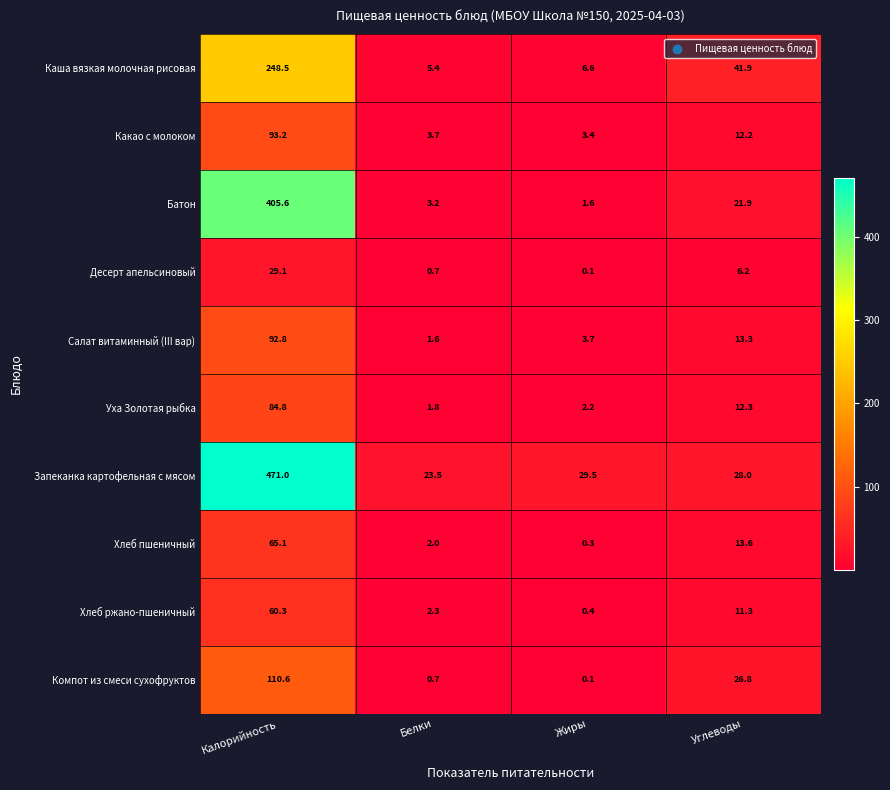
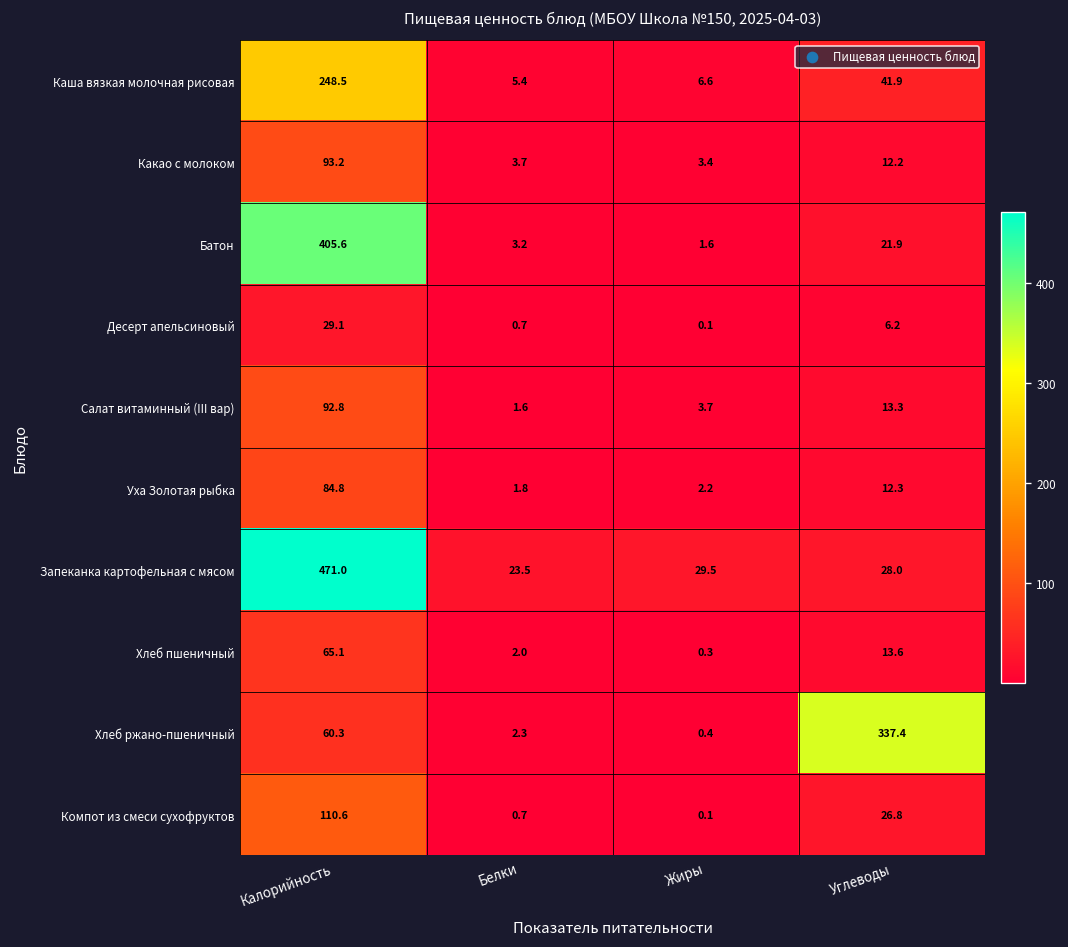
  {
    "Каша вязкая молочная рисовая": {
      "Калорийность": 248.5,
      "Белки": 5.4,
      "Жиры": 6.6,
      "Углеводы": 41.9
    },
    "Какао с молоком": {
      "Калорийность": 93.2,
      "Белки": 3.7,
      "Жиры": 3.4,
      "Углеводы": 12.2
    },
    "Батон": {
      "Калорийность": 405.6,
      "Белки": 3.2,
      "Жиры": 1.6,
      "Углеводы": 21.9
    },
    "Десерт апельсиновый": {
      "Калорийность": 29.1,
      "Белки": 0.7,
      "Жиры": 0.1,
      "Углеводы": 6.2
    },
    "Салат витаминный (III вар)": {
      "Калорийность": 92.8,
      "Белки": 1.6,
      "Жиры": 3.7,
      "Углеводы": 13.3
    },
    "Уха Золотая рыбка": {
      "Калорийность": 84.8,
      "Белки": 1.8,
      "Жиры": 2.2,
      "Углеводы": 12.3
    },
    "Запеканка картофельная с мясом": {
      "Калорийность": 471.0,
      "Белки": 23.5,
      "Жиры": 29.5,
      "Углеводы": 28.0
    },
    "Хлеб пшеничный": {
      "Калорийность": 65.1,
      "Белки": 2.0,
      "Жиры": 0.3,
      "Углеводы": 13.6
    },
    "Хлеб ржано-пшеничный": {
      "Калорийность": 60.3,
      "Белки": 2.3,
      "Жиры": 0.4,
-     "Углеводы": 11.3
+     "Углеводы": 337.4
    },
    "Компот из смеси сухофруктов": {
      "Калорийность": 110.6,
      "Белки": 0.7,
      "Жиры": 0.1,
      "Углеводы": 26.8
    }
  }
